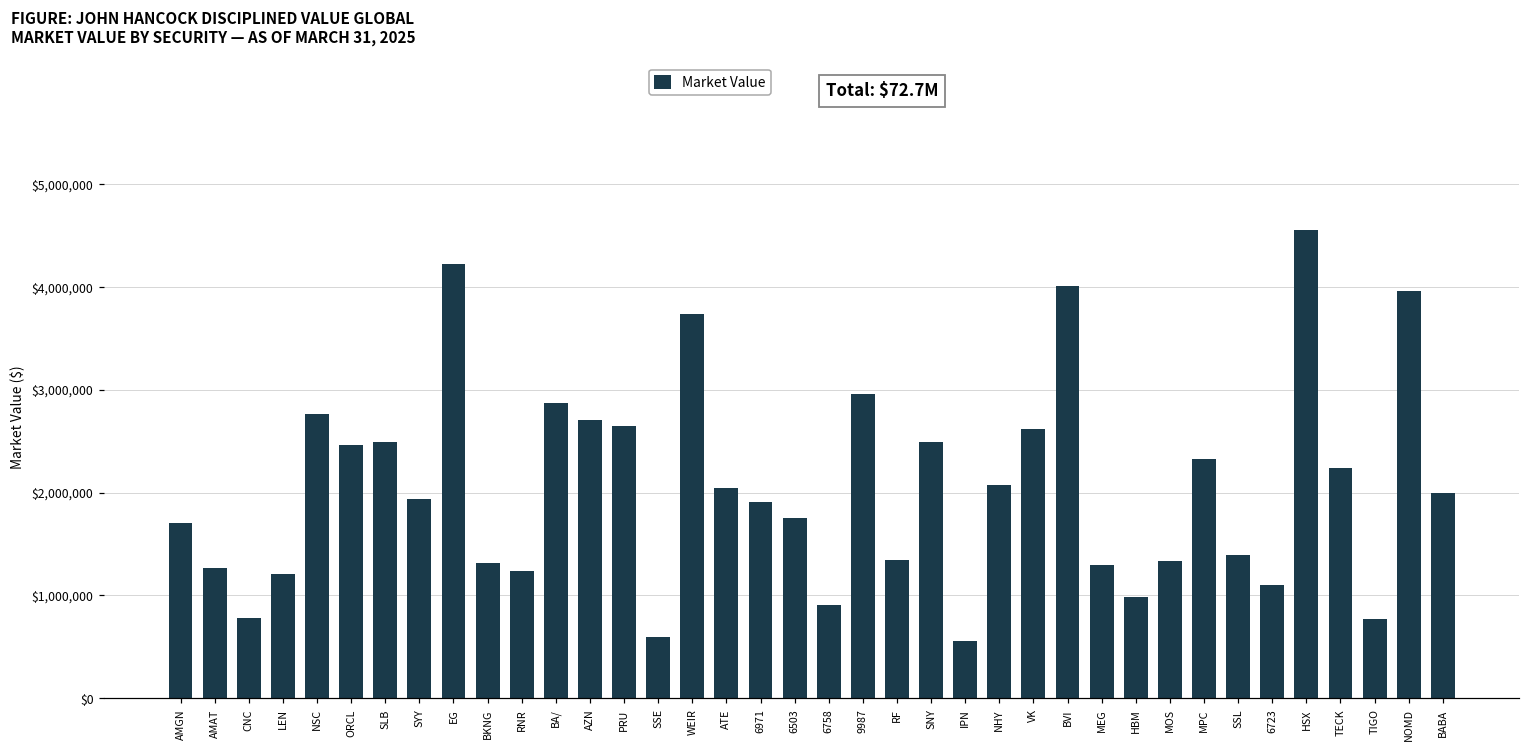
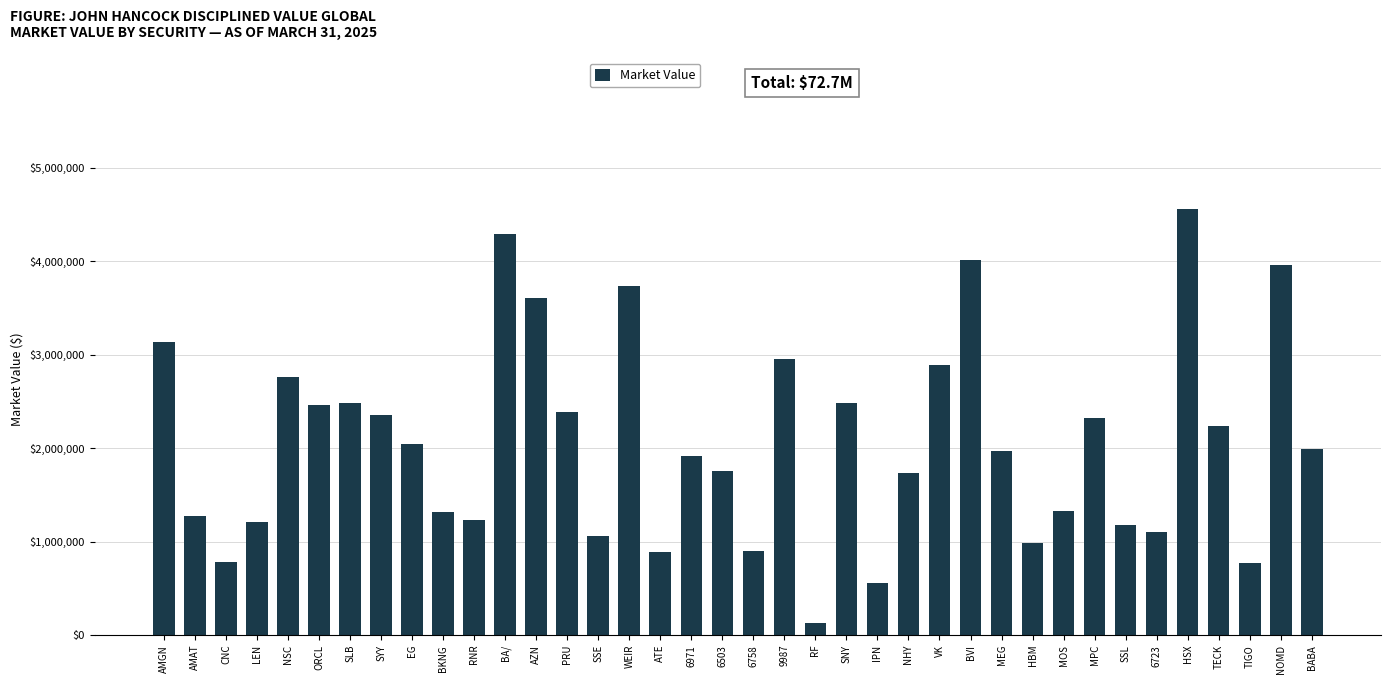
  {
-   "AMGN": "$1,700,000",
+   "AMGN": "$3,100,000",
    "AMAT": "$1,300,000",
    "CNC": "$800,000",
    "LEN": "$1,200,000",
    "NSC": "$2,800,000",
    "ORCL": "$2,500,000",
    "SLB": "$2,500,000",
-   "SYY": "$1,900,000",
-   "EG": "$4,200,000",
+   "SYY": "$2,400,000",
+   "EG": "$2,000,000",
    "BKNG": "$1,300,000",
    "RNR": "$1,200,000",
-   "BA/": "$2,900,000",
-   "AZN": "$2,700,000",
-   "PRU": "$2,600,000",
-   "SSE": "$600,000",
+   "BA/": "$4,300,000",
+   "AZN": "$3,600,000",
+   "PRU": "$2,400,000",
+   "SSE": "$1,100,000",
    "WEIR": "$3,700,000",
-   "ATE": "$2,000,000",
+   "ATE": "$900,000",
    "6971": "$1,900,000",
    "6503": "$1,800,000",
    "6758": "$900,000",
    "9987": "$3,000,000",
-   "RF": "$1,300,000",
+   "RF": "$100,000",
    "SNY": "$2,500,000",
    "IPN": "$600,000",
-   "NHY": "$2,100,000",
-   "VK": "$2,600,000",
+   "NHY": "$1,700,000",
+   "VK": "$2,900,000",
    "BVI": "$4,000,000",
-   "MEG": "$1,300,000",
+   "MEG": "$2,000,000",
    "HBM": "$1,000,000",
    "MOS": "$1,300,000",
    "MPC": "$2,300,000",
-   "SSL": "$1,400,000",
+   "SSL": "$1,200,000",
    "6723": "$1,100,000",
    "HSX": "$4,600,000",
    "TECK": "$2,200,000",
    "TIGO": "$800,000",
    "NOMD": "$4,000,000",
    "BABA": "$2,000,000"
  }
